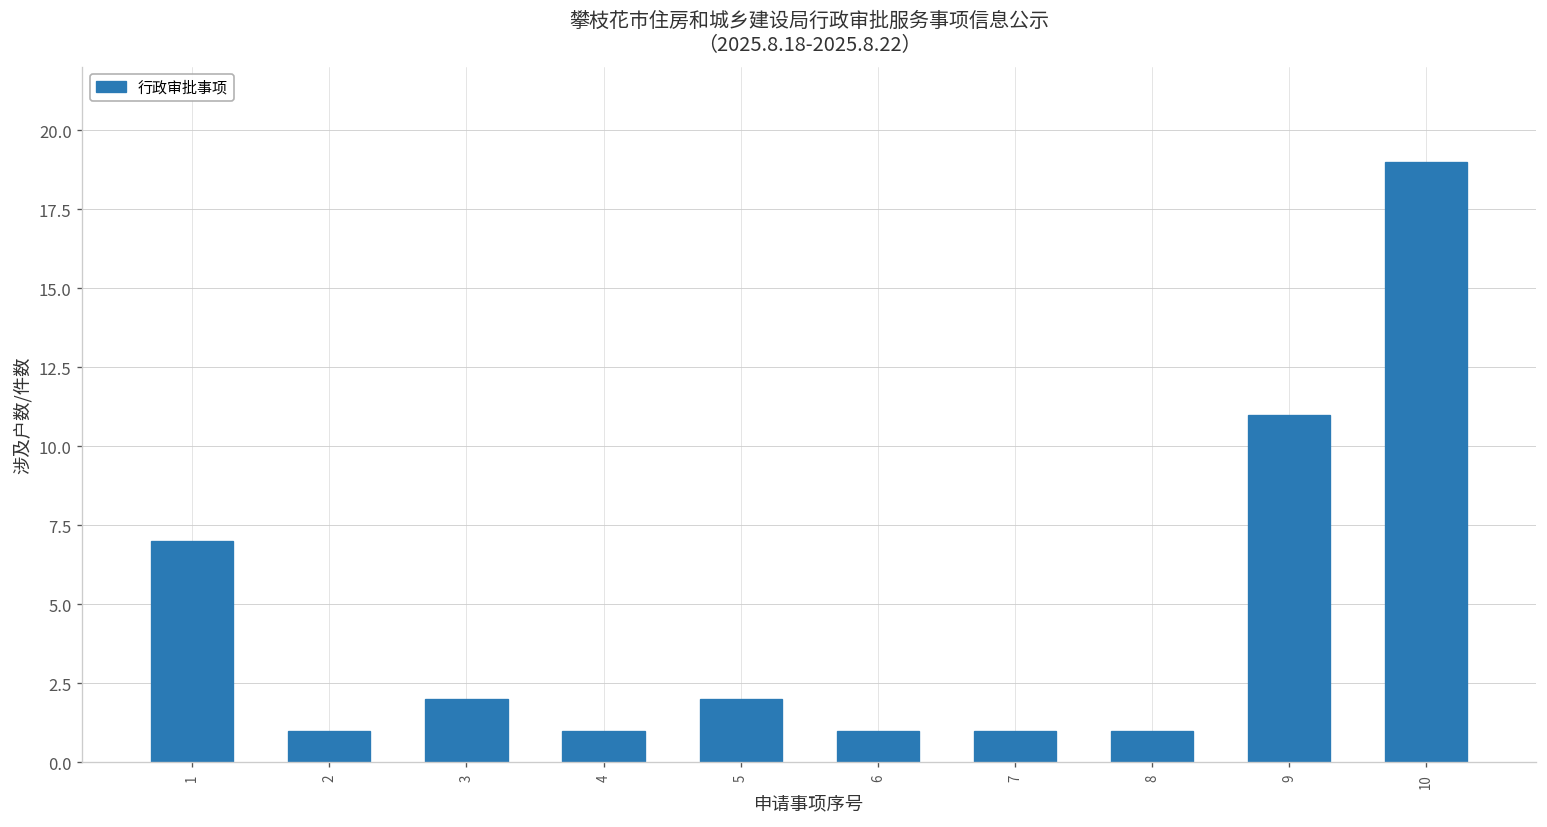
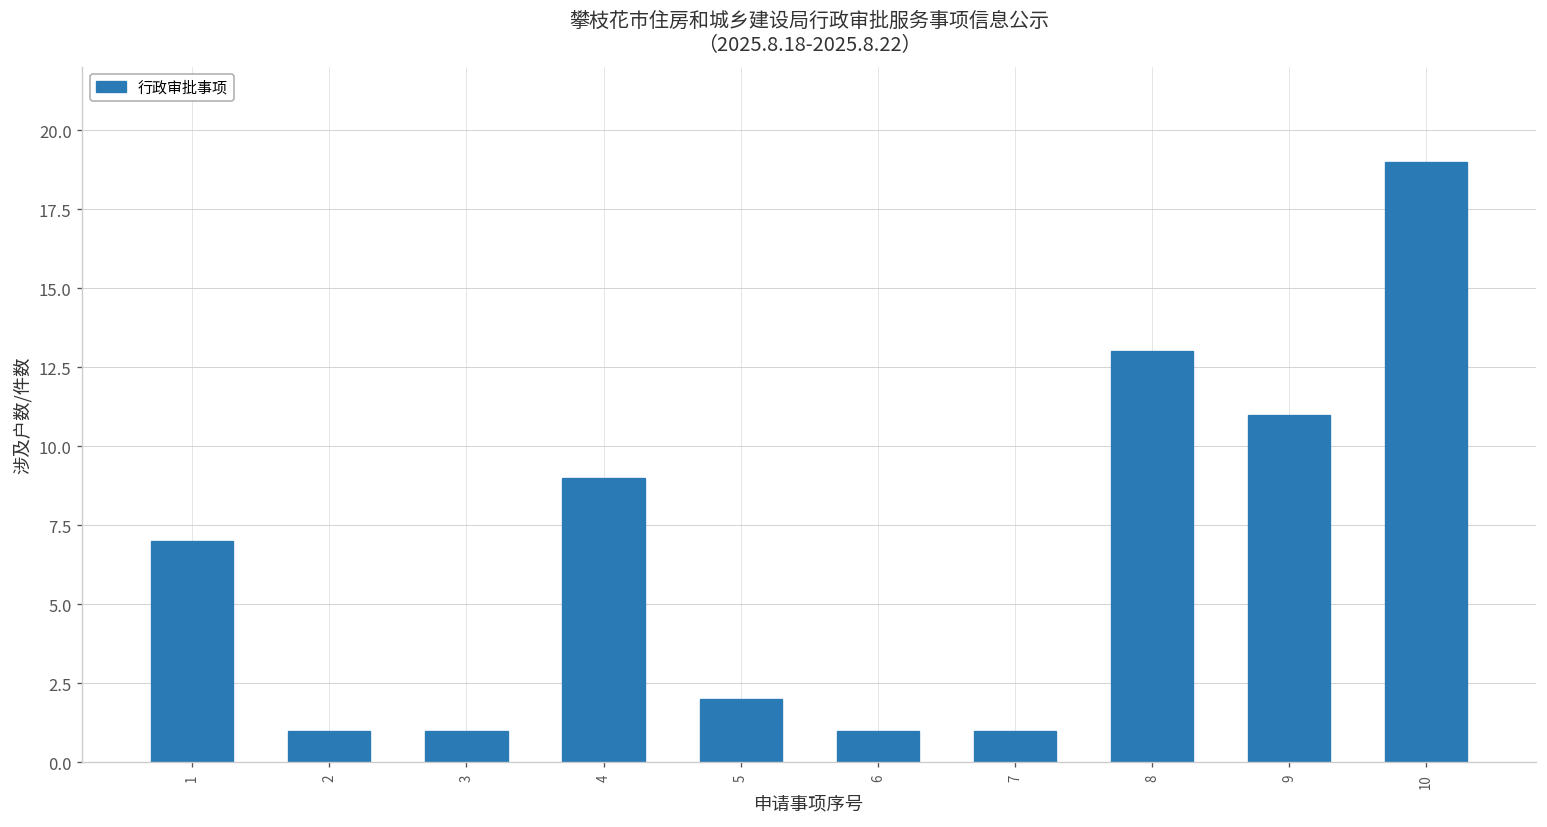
  {
    "1": 7,
    "2": 1,
-   "3": 2,
-   "4": 1,
+   "3": 1,
+   "4": 9,
    "5": 2,
    "6": 1,
    "7": 1,
-   "8": 1,
+   "8": 13,
    "9": 11,
    "10": 19
  }
